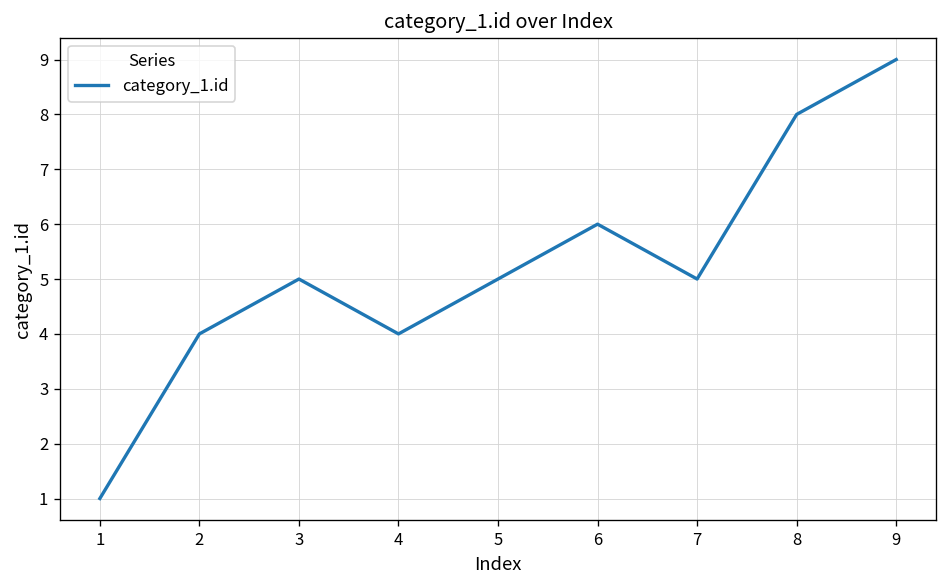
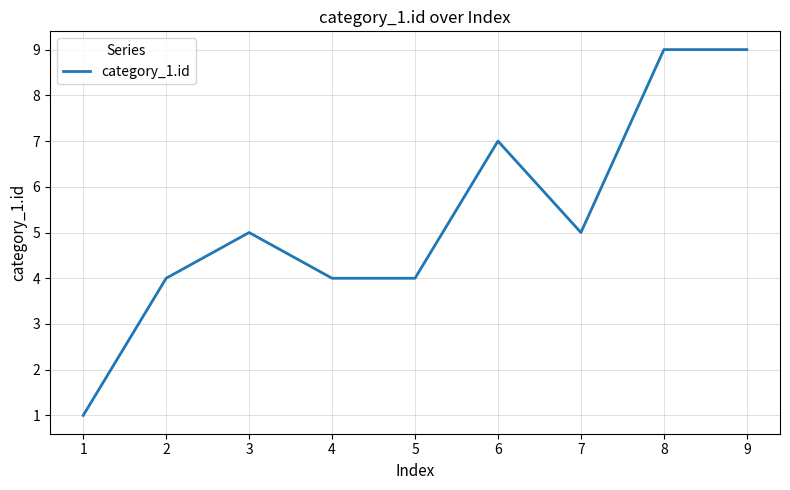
  {
    "1": 1,
    "2": 4,
    "3": 5,
    "4": 4,
-   "5": 5,
-   "6": 6,
+   "5": 4,
+   "6": 7,
    "7": 5,
-   "8": 8,
+   "8": 9,
    "9": 9
  }
